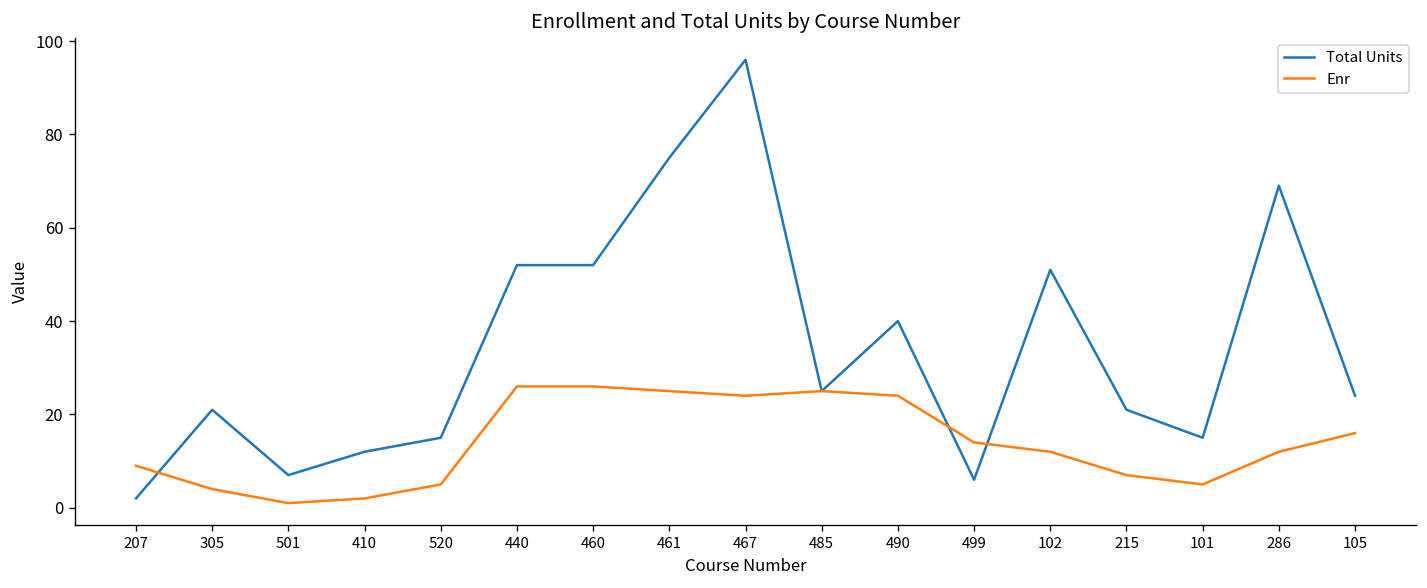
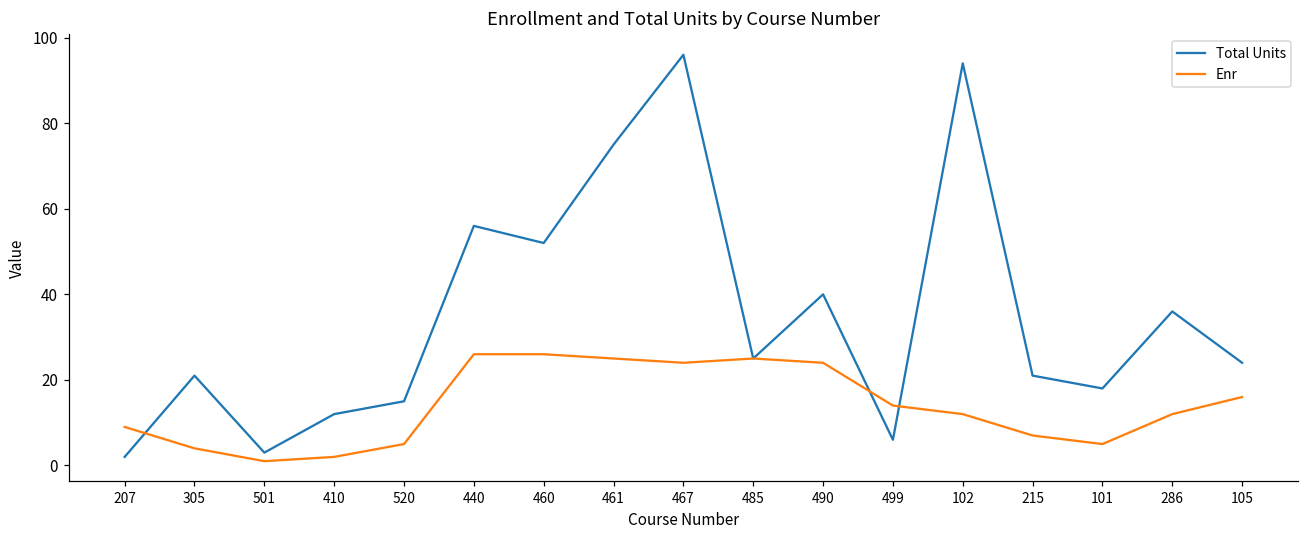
  {
    "Total Units": {
      "207": 2,
      "305": 21,
-     "501": 7,
+     "501": 3,
      "410": 12,
      "520": 15,
-     "440": 52,
+     "440": 56,
      "460": 52,
      "461": 75,
      "467": 96,
      "490": 40,
      "499": 6,
-     "102": 51,
+     "102": 94,
      "215": 21,
-     "101": 15,
-     "286": 69,
+     "101": 18,
+     "286": 36,
      "105": 24
    },
    "Enr": {
      "207": 9,
      "305": 4,
      "501": 1,
      "410": 2,
      "520": 5,
      "440": 26,
      "460": 26,
      "461": 25,
      "467": 24,
      "490": 24,
      "499": 14,
      "102": 12,
      "215": 7,
      "101": 5,
      "286": 12,
      "105": 16
    }
  }
